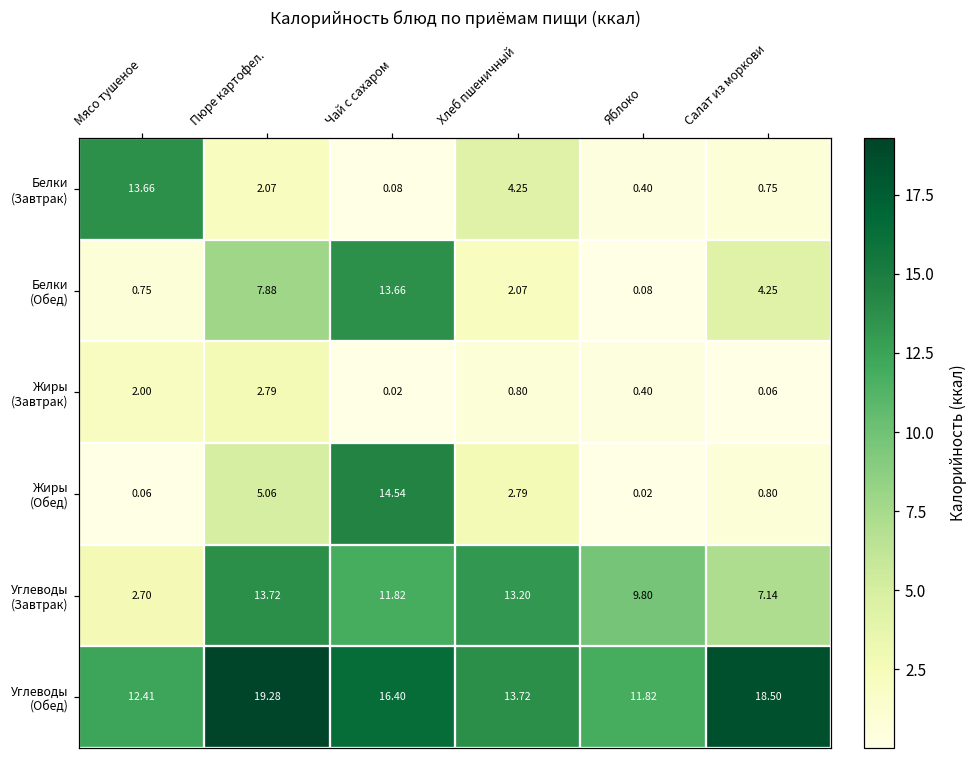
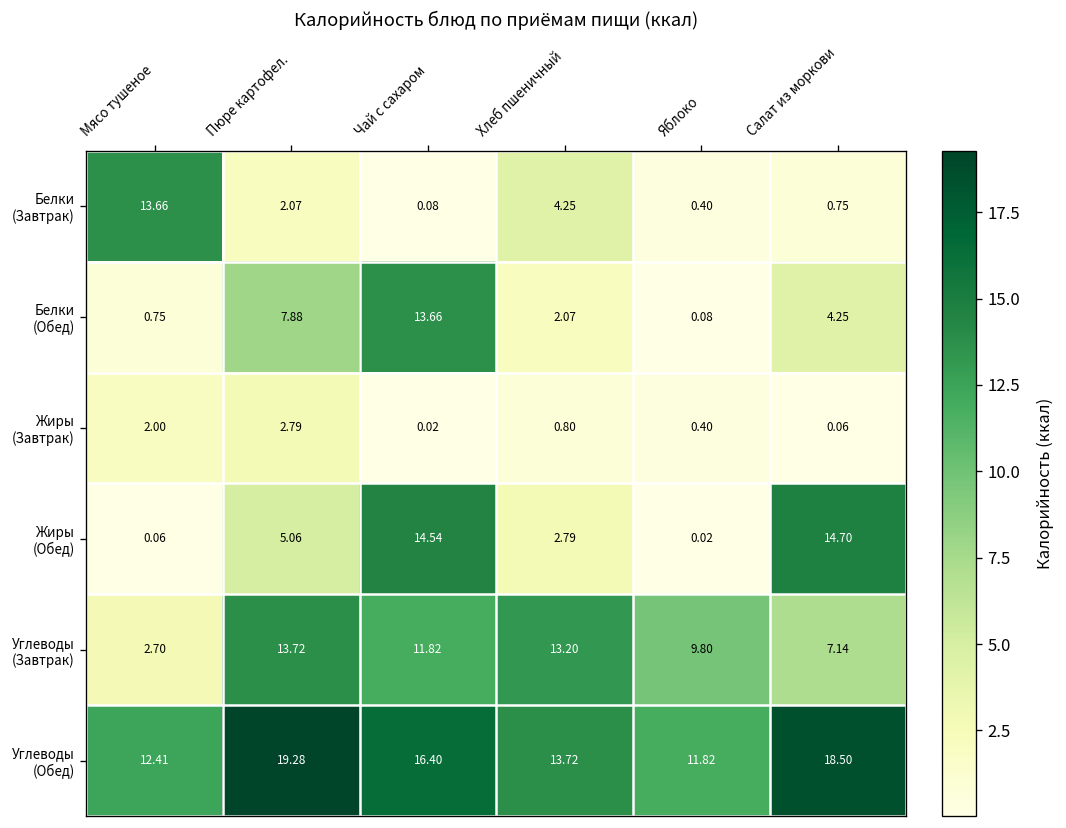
  {
    "Белки (Завтрак)": {
      "Мясо тушеное": 13.66,
      "Пюре картофел.": 2.07,
      "Чай с сахаром": 0.08,
      "Хлеб пшеничный": 4.25,
      "Яблоко": 0.40,
      "Салат из моркови": 0.75
    },
    "Белки (Обед)": {
      "Мясо тушеное": 0.75,
      "Пюре картофел.": 7.88,
      "Чай с сахаром": 13.66,
      "Хлеб пшеничный": 2.07,
      "Яблоко": 0.08,
      "Салат из моркови": 4.25
    },
    "Жиры (Завтрак)": {
      "Мясо тушеное": 2.00,
      "Пюре картофел.": 2.79,
      "Чай с сахаром": 0.02,
      "Хлеб пшеничный": 0.80,
      "Яблоко": 0.40,
      "Салат из моркови": 0.06
    },
    "Жиры (Обед)": {
      "Мясо тушеное": 0.06,
      "Пюре картофел.": 5.06,
      "Чай с сахаром": 14.54,
      "Хлеб пшеничный": 2.79,
      "Яблоко": 0.02,
-     "Салат из моркови": 0.80
+     "Салат из моркови": 14.70
    },
    "Углеводы (Завтрак)": {
      "Мясо тушеное": 2.70,
      "Пюре картофел.": 13.72,
      "Чай с сахаром": 11.82,
      "Хлеб пшеничный": 13.20,
      "Яблоко": 9.80,
      "Салат из моркови": 7.14
    },
    "Углеводы (Обед)": {
      "Мясо тушеное": 12.41,
      "Пюре картофел.": 19.28,
      "Чай с сахаром": 16.40,
      "Хлеб пшеничный": 13.72,
      "Яблоко": 11.82,
      "Салат из моркови": 18.50
    }
  }
